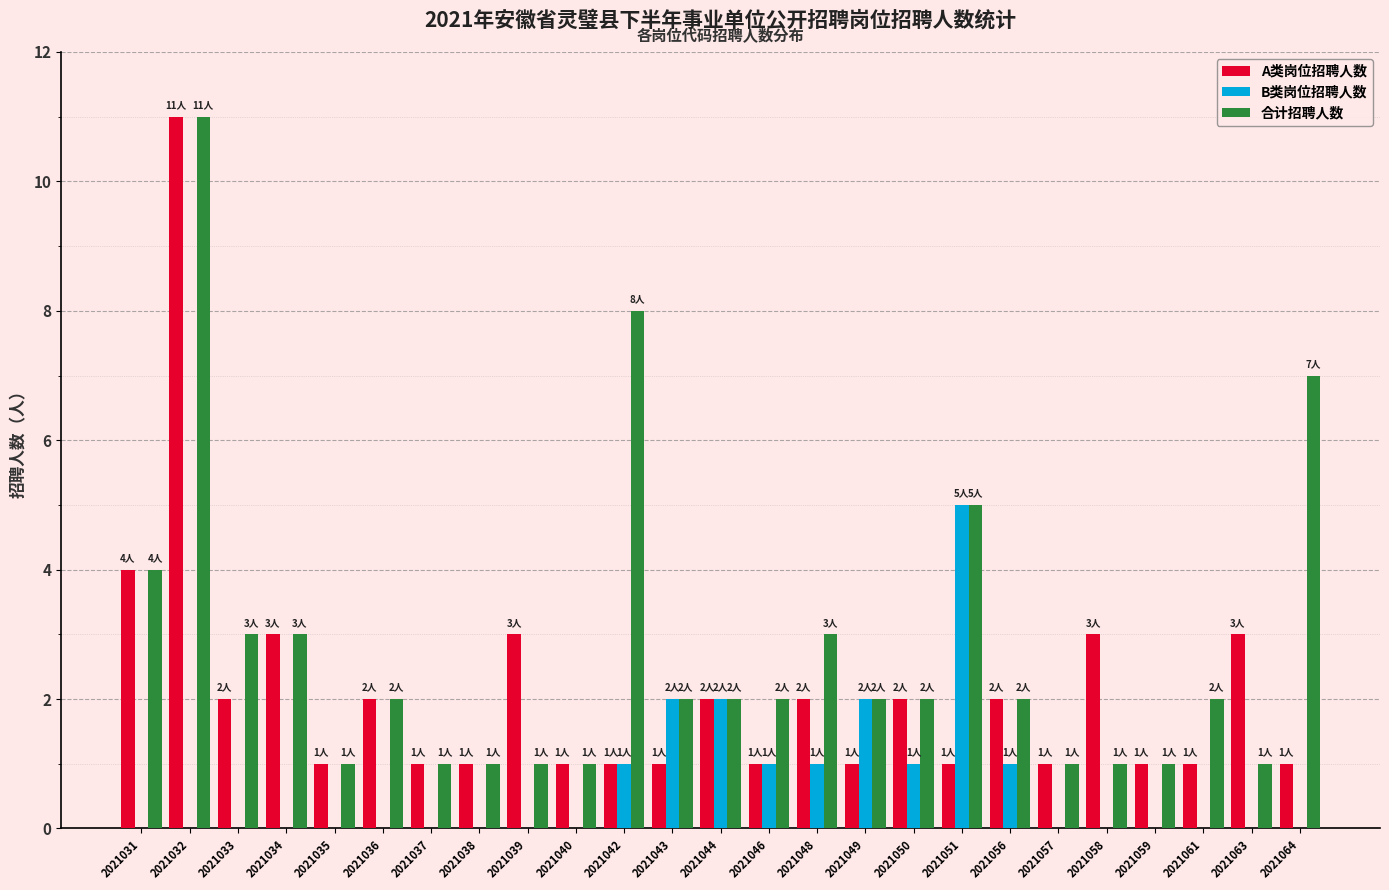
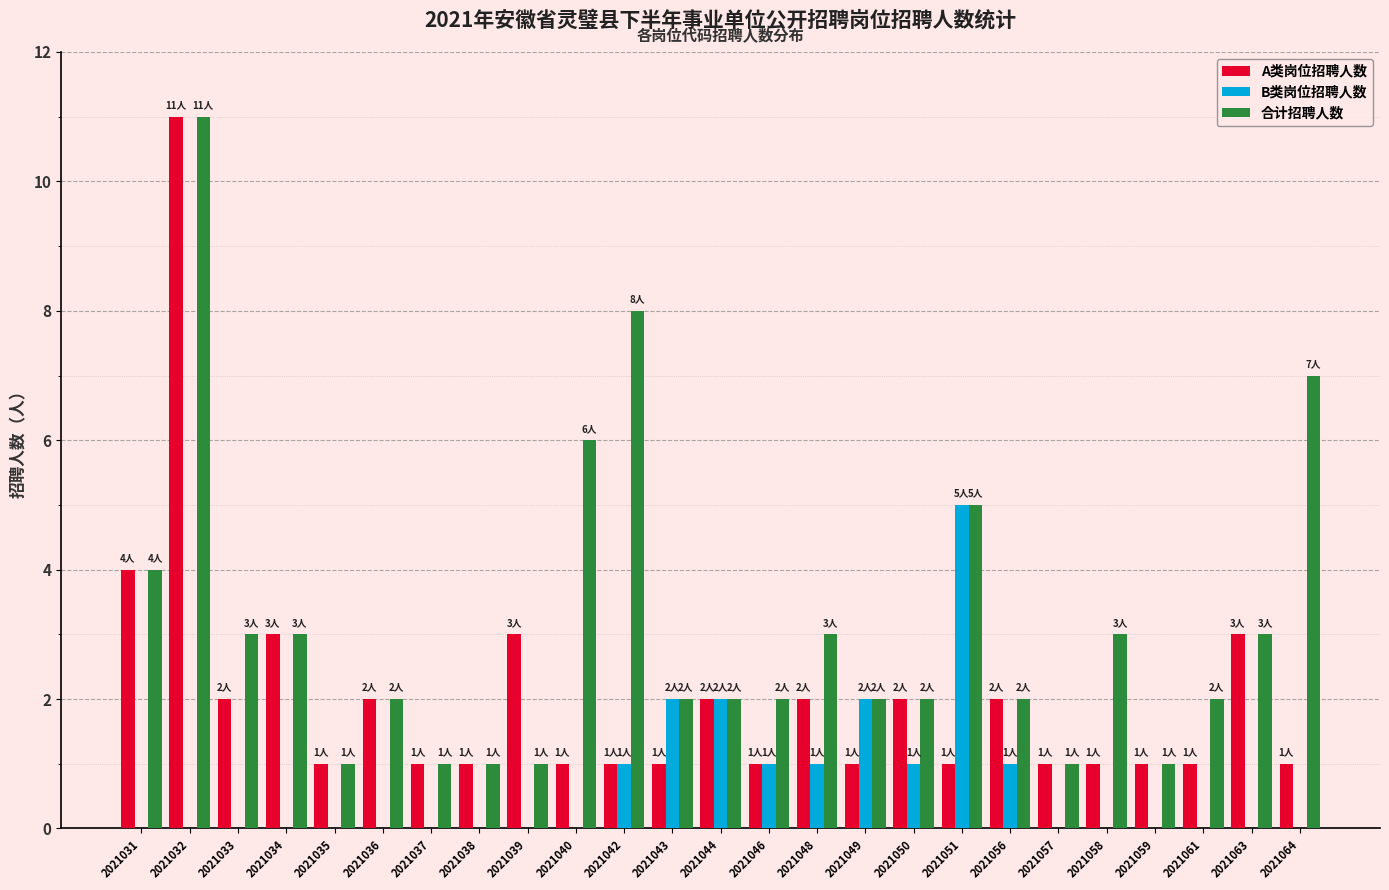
  {
    "A类岗位招聘人数": {
      "2021031": "4人",
      "2021032": "11人",
      "2021033": "2人",
      "2021034": "3人",
      "2021035": "1人",
      "2021036": "2人",
      "2021037": "1人",
      "2021038": "1人",
      "2021039": "3人",
      "2021040": "1人",
      "2021042": "1人",
      "2021043": "1人",
      "2021044": "2人",
      "2021046": "1人",
      "2021048": "2人",
      "2021049": "1人",
      "2021050": "2人",
      "2021051": "1人",
      "2021056": "2人",
      "2021057": "1人",
-     "2021058": "3人",
+     "2021058": "1人",
      "2021059": "1人",
      "2021061": "1人",
      "2021063": "3人",
      "2021064": "1人"
    },
    "B类岗位招聘人数": {
      "2021042": "1人",
      "2021043": "2人",
      "2021044": "2人",
      "2021046": "1人",
      "2021048": "1人",
      "2021049": "2人",
      "2021050": "1人",
      "2021051": "5人",
      "2021056": "1人"
    },
    "合计招聘人数": {
      "2021031": "4人",
      "2021032": "11人",
      "2021033": "3人",
      "2021034": "3人",
      "2021035": "1人",
      "2021036": "2人",
      "2021037": "1人",
      "2021038": "1人",
      "2021039": "1人",
-     "2021040": "1人",
+     "2021040": "6人",
      "2021042": "8人",
      "2021043": "2人",
      "2021044": "2人",
      "2021046": "2人",
      "2021048": "3人",
      "2021049": "2人",
      "2021050": "2人",
      "2021051": "5人",
      "2021056": "2人",
      "2021057": "1人",
-     "2021058": "1人",
+     "2021058": "3人",
      "2021059": "1人",
      "2021061": "2人",
-     "2021063": "1人",
+     "2021063": "3人",
      "2021064": "7人"
    }
  }
